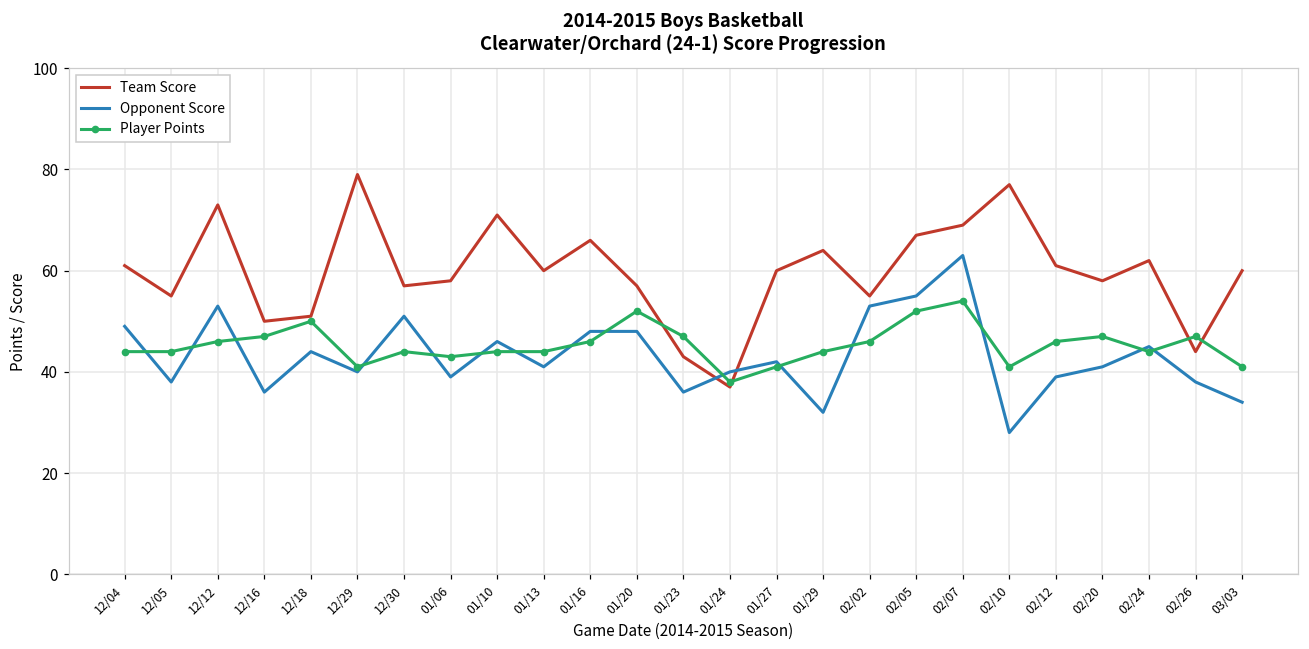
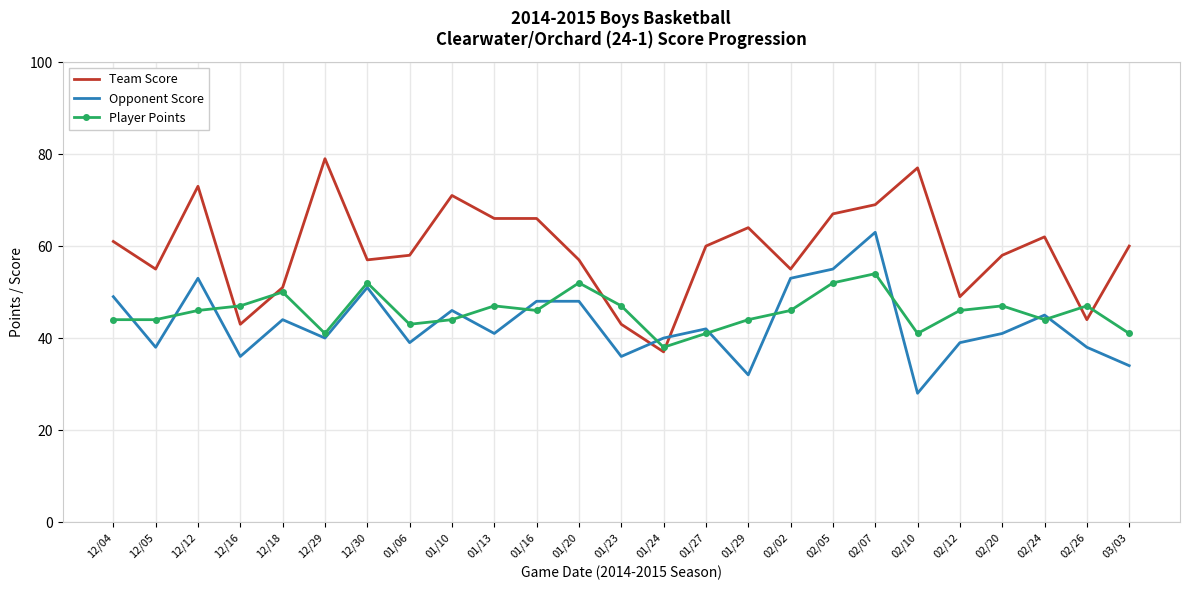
  {
    "Team Score": {
      "12/04": 61,
      "12/05": 55,
      "12/12": 73,
-     "12/16": 50,
+     "12/16": 43,
      "12/18": 51,
      "12/29": 79,
      "12/30": 57,
      "01/06": 58,
      "01/10": 71,
-     "01/13": 60,
+     "01/13": 66,
      "01/16": 66,
      "01/20": 57,
      "01/23": 43,
      "01/24": 37,
      "01/27": 60,
      "01/29": 64,
      "02/02": 55,
      "02/05": 67,
      "02/07": 69,
      "02/10": 77,
-     "02/12": 61,
+     "02/12": 49,
      "02/20": 58,
      "02/24": 62,
      "02/26": 44,
      "03/03": 60
    },
    "Opponent Score": {
      "12/04": 49,
      "12/05": 38,
      "12/12": 53,
      "12/16": 36,
      "12/18": 44,
      "12/29": 40,
      "12/30": 51,
      "01/06": 39,
      "01/10": 46,
      "01/13": 41,
      "01/16": 48,
      "01/20": 48,
      "01/23": 36,
      "01/24": 40,
      "01/27": 42,
      "01/29": 32,
      "02/02": 53,
      "02/05": 55,
      "02/07": 63,
      "02/10": 28,
      "02/12": 39,
      "02/20": 41,
      "02/24": 45,
      "02/26": 38,
      "03/03": 34
    },
    "Player Points": {
      "12/04": 44,
      "12/05": 44,
      "12/12": 46,
      "12/16": 47,
      "12/18": 50,
      "12/29": 41,
-     "12/30": 44,
+     "12/30": 52,
      "01/06": 43,
      "01/10": 44,
-     "01/13": 44,
+     "01/13": 47,
      "01/16": 46,
      "01/20": 52,
      "01/23": 47,
      "01/24": 38,
      "01/27": 41,
      "01/29": 44,
      "02/02": 46,
      "02/05": 52,
      "02/07": 54,
      "02/10": 41,
      "02/12": 46,
      "02/20": 47,
      "02/24": 44,
      "02/26": 47,
      "03/03": 41
    }
  }
